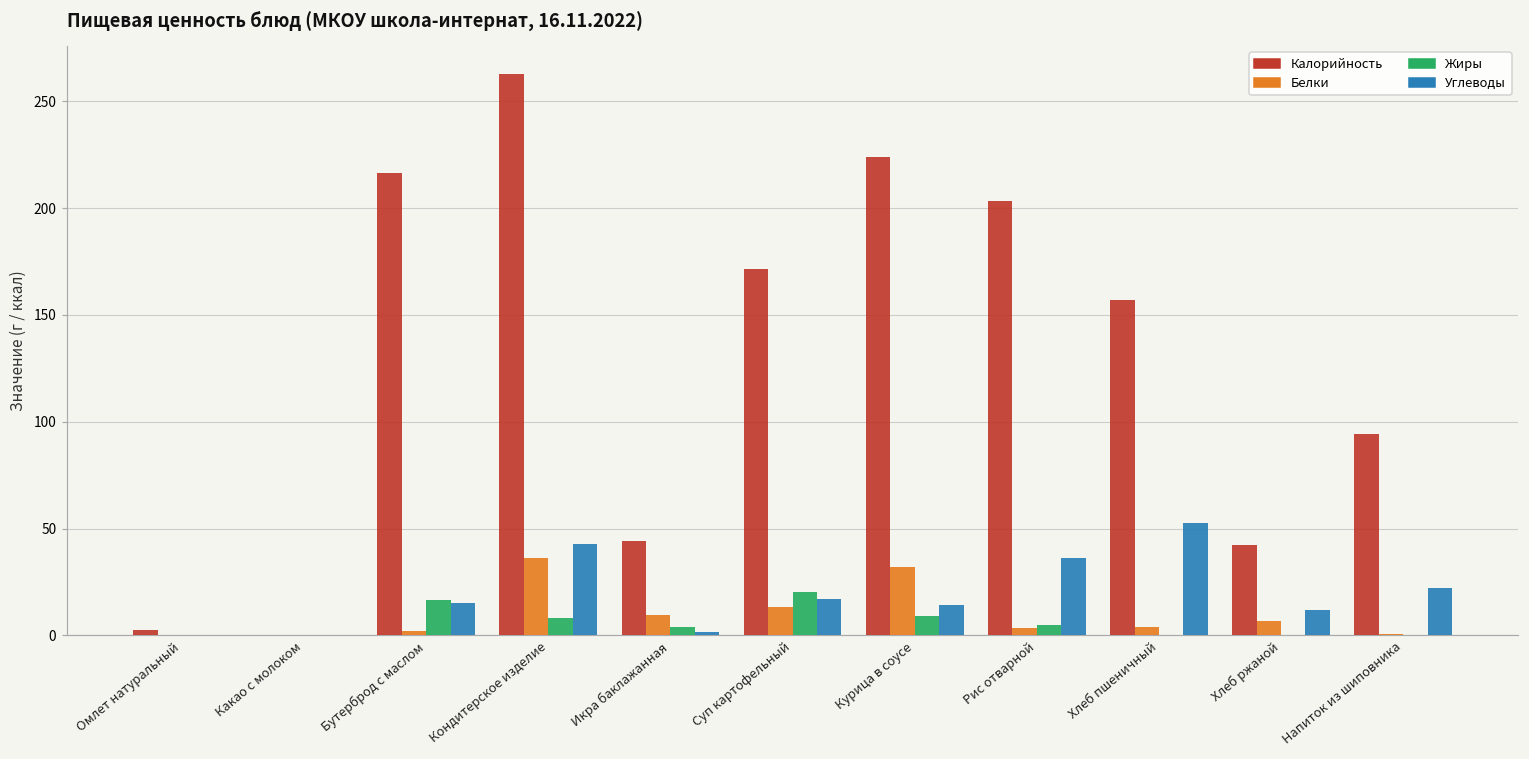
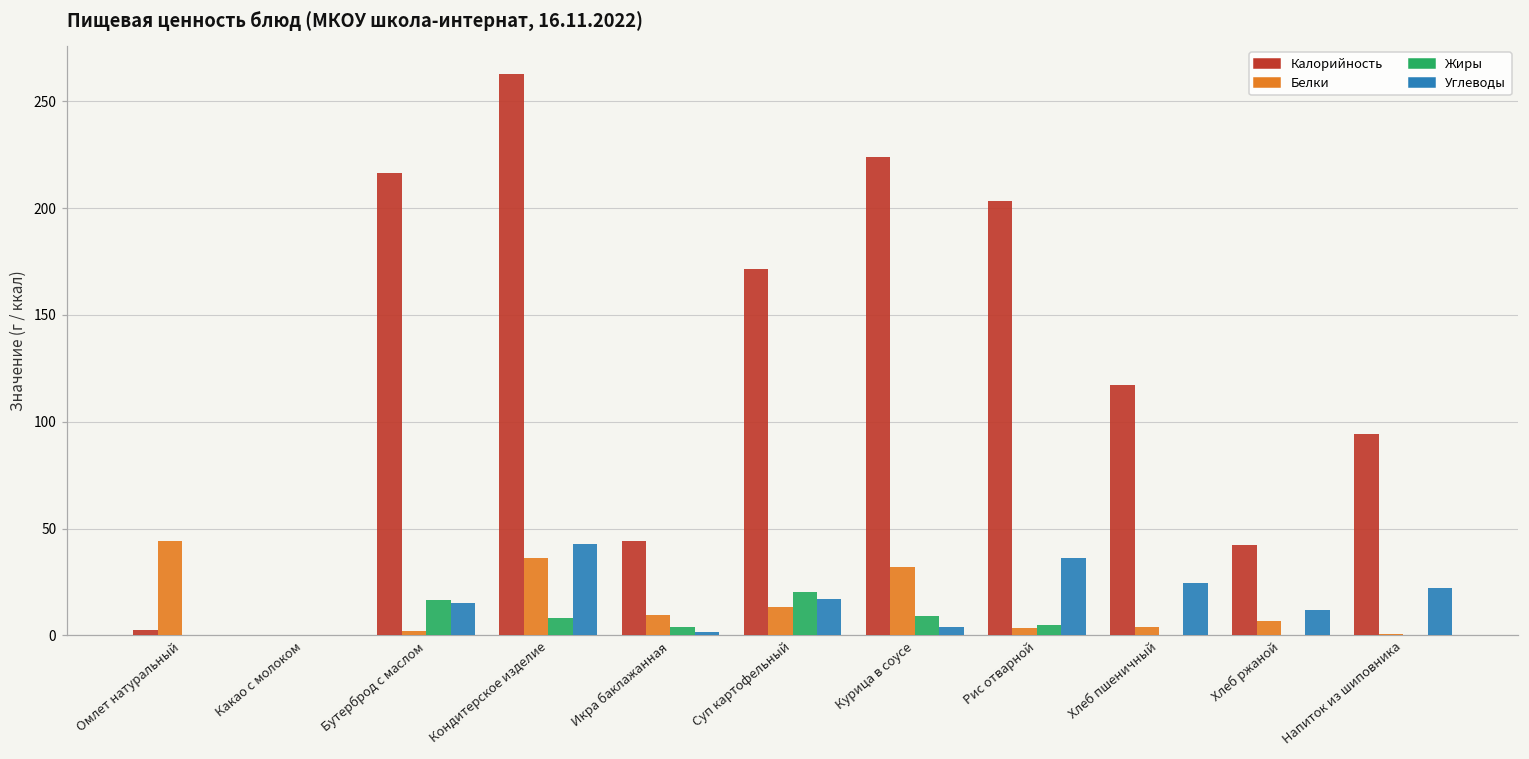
  {
    "Калорийность": {
      "Омлет натуральный": 3,
      "Бутерброд с маслом": 216,
      "Кондитерское изделие": 263,
      "Икра баклажанная": 44,
      "Суп картофельный": 172,
      "Курица в соусе": 224,
      "Рис отварной": 203,
-     "Хлеб пшеничный": 157,
+     "Хлеб пшеничный": 117,
      "Хлеб ржаной": 42,
      "Напиток из шиповника": 94
    },
    "Белки": {
-     "Омлет натуральный": 0,
+     "Омлет натуральный": 44,
      "Какао с молоком": 0,
      "Бутерброд с маслом": 2,
      "Кондитерское изделие": 36,
      "Икра баклажанная": 10,
      "Суп картофельный": 14,
      "Курица в соусе": 32,
      "Рис отварной": 4,
      "Хлеб пшеничный": 4,
      "Хлеб ржаной": 7
    },
    "Жиры": {
      "Какао с молоком": 0,
      "Бутерброд с маслом": 16,
      "Кондитерское изделие": 8,
      "Икра баклажанная": 4,
      "Суп картофельный": 20,
      "Курица в соусе": 9,
      "Рис отварной": 5
    },
    "Углеводы": {
      "Омлет натуральный": 0,
      "Какао с молоком": 0,
      "Бутерброд с маслом": 15,
      "Кондитерское изделие": 43,
      "Икра баклажанная": 2,
      "Суп картофельный": 17,
-     "Курица в соусе": 14,
+     "Курица в соусе": 4,
      "Рис отварной": 36,
-     "Хлеб пшеничный": 53,
+     "Хлеб пшеничный": 25,
      "Хлеб ржаной": 12,
      "Напиток из шиповника": 22
    }
  }
